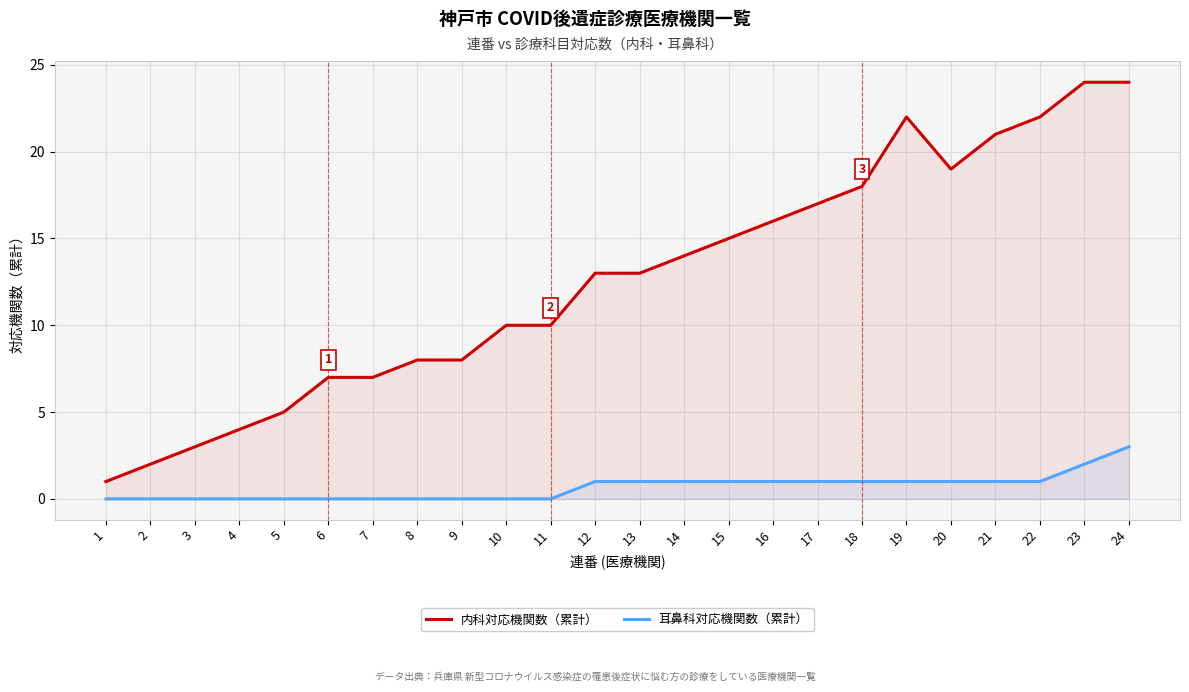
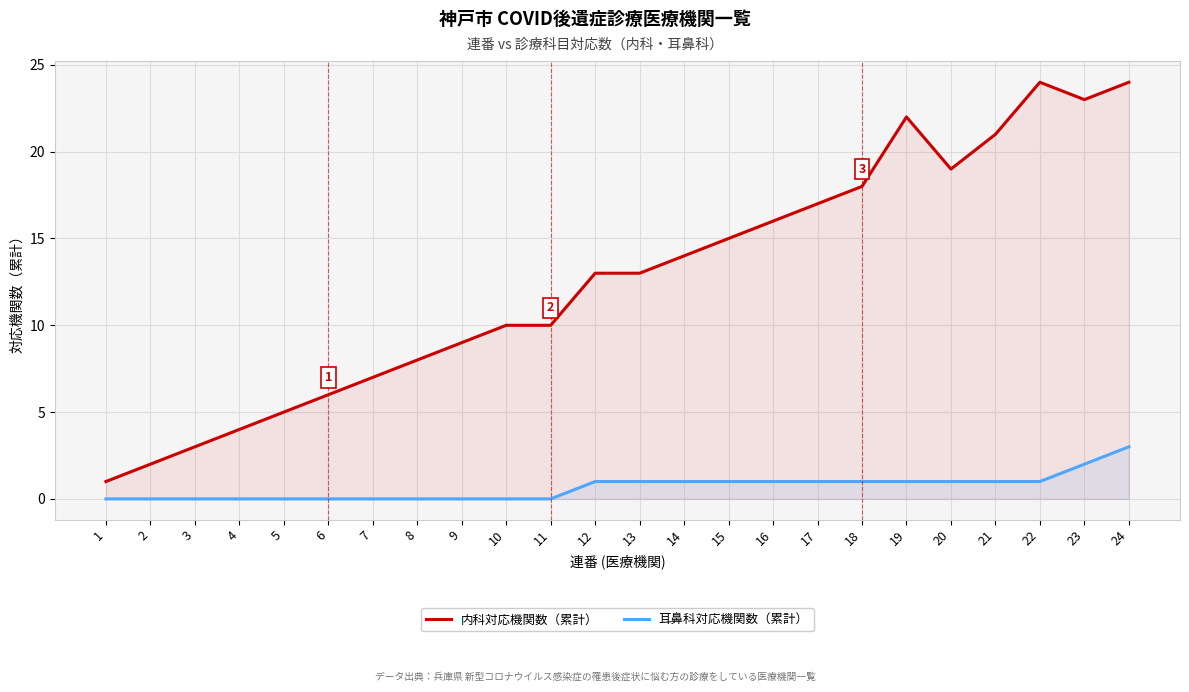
  {
    "内科対応機関数（累計）": {
      "1": 1,
      "2": 2,
      "3": 3,
      "4": 4,
      "5": 5,
-     "6": 7,
+     "6": 6,
      "7": 7,
      "8": 8,
-     "9": 8,
+     "9": 9,
      "10": 10,
      "12": 13,
      "13": 13,
      "14": 14,
      "15": 15,
      "16": 16,
      "17": 17,
      "19": 22,
      "20": 19,
      "21": 21,
-     "22": 22,
-     "23": 24,
+     "22": 24,
+     "23": 23,
      "24": 24
    },
    "耳鼻科対応機関数（累計）": {
      "1": 0,
      "2": 0,
      "3": 0,
      "4": 0,
      "5": 0,
      "6": 0,
      "7": 0,
      "8": 0,
      "9": 0,
      "10": 0,
      "11": 0,
      "12": 1,
      "13": 1,
      "14": 1,
      "15": 1,
      "16": 1,
      "17": 1,
      "18": 1,
      "19": 1,
      "20": 1,
      "21": 1,
      "22": 1,
      "23": 2,
      "24": 3
    }
  }
